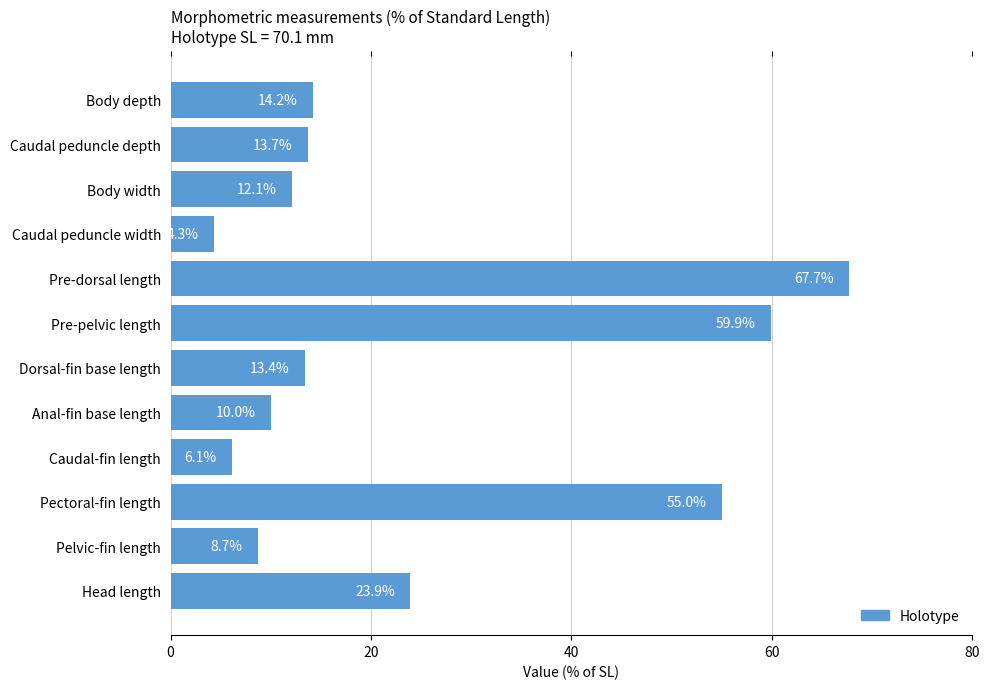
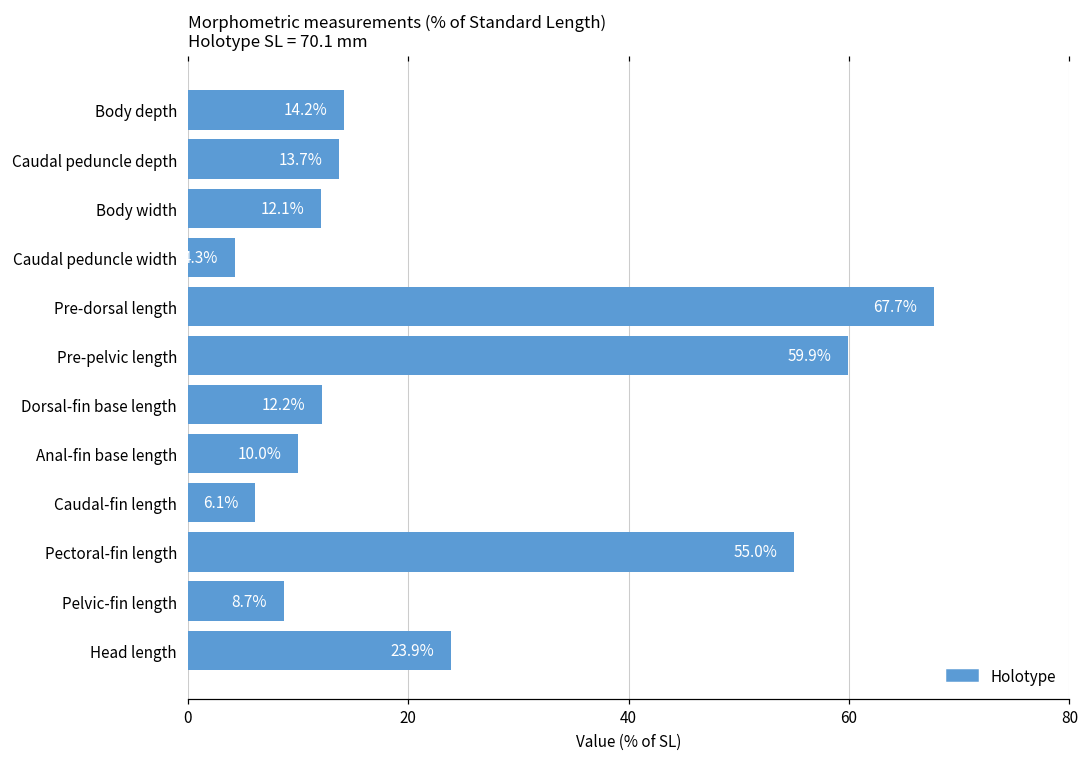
  {
    "Body depth": "14.2%",
    "Caudal peduncle depth": "13.7%",
    "Body width": "12.1%",
    "Caudal peduncle width": "4.3%",
    "Pre-dorsal length": "67.7%",
    "Pre-pelvic length": "59.9%",
-   "Dorsal-fin base length": "13.4%",
+   "Dorsal-fin base length": "12.2%",
    "Anal-fin base length": "10.0%",
    "Caudal-fin length": "6.1%",
    "Pectoral-fin length": "55.0%",
    "Pelvic-fin length": "8.7%",
    "Head length": "23.9%"
  }
